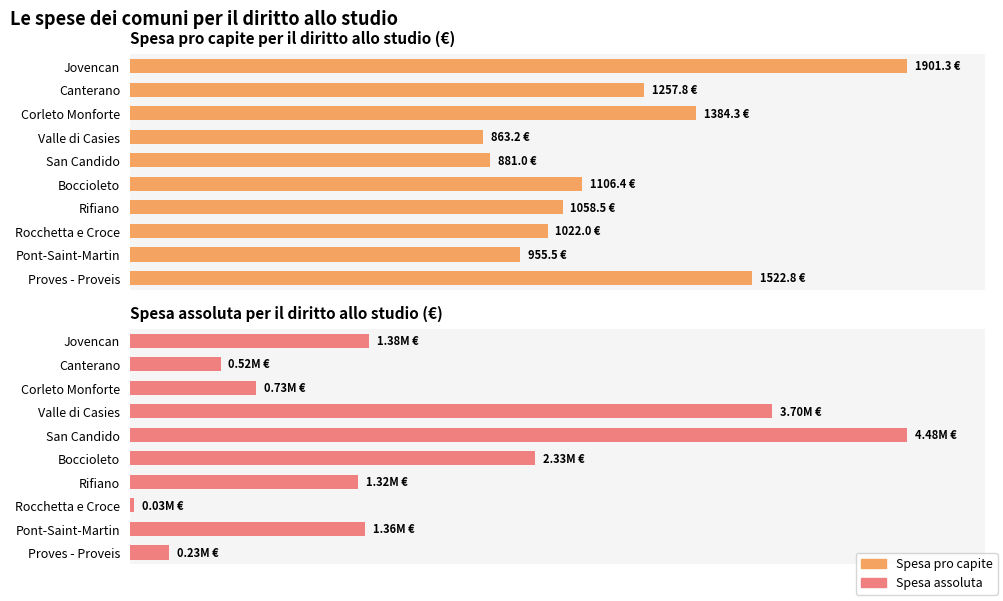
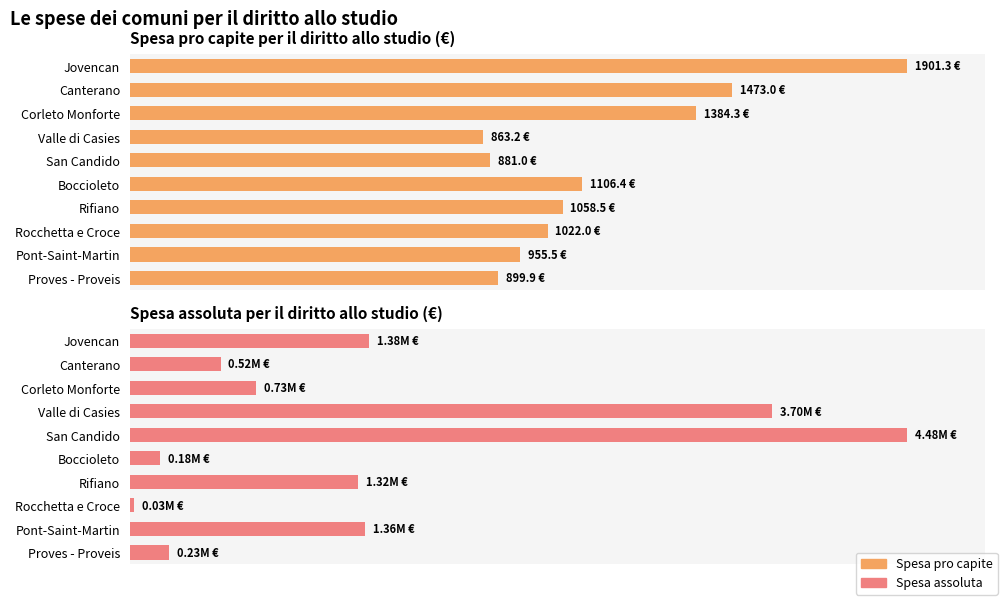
  {
    "Spesa pro capite per il diritto allo studio (€)": {
      "Jovencan": "1901.3",
-     "Canterano": "1257.8",
+     "Canterano": "1473.0",
      "Corleto Monforte": "1384.3",
      "Valle di Casies": "863.2",
      "San Candido": "881.0",
      "Boccioleto": "1106.4",
      "Rifiano": "1058.5",
      "Rocchetta e Croce": "1022.0",
      "Pont-Saint-Martin": "955.5",
-     "Proves - Proveis": "1522.8"
+     "Proves - Proveis": "899.9"
    },
    "Spesa assoluta per il diritto allo studio (€)": {
      "Jovencan": "1.38M",
      "Canterano": "0.52M",
      "Corleto Monforte": "0.73M",
      "Valle di Casies": "3.70M",
      "San Candido": "4.48M",
-     "Boccioleto": "2.33M",
+     "Boccioleto": "0.18M",
      "Rifiano": "1.32M",
      "Rocchetta e Croce": "0.03M",
      "Pont-Saint-Martin": "1.36M",
      "Proves - Proveis": "0.23M"
    }
  }
